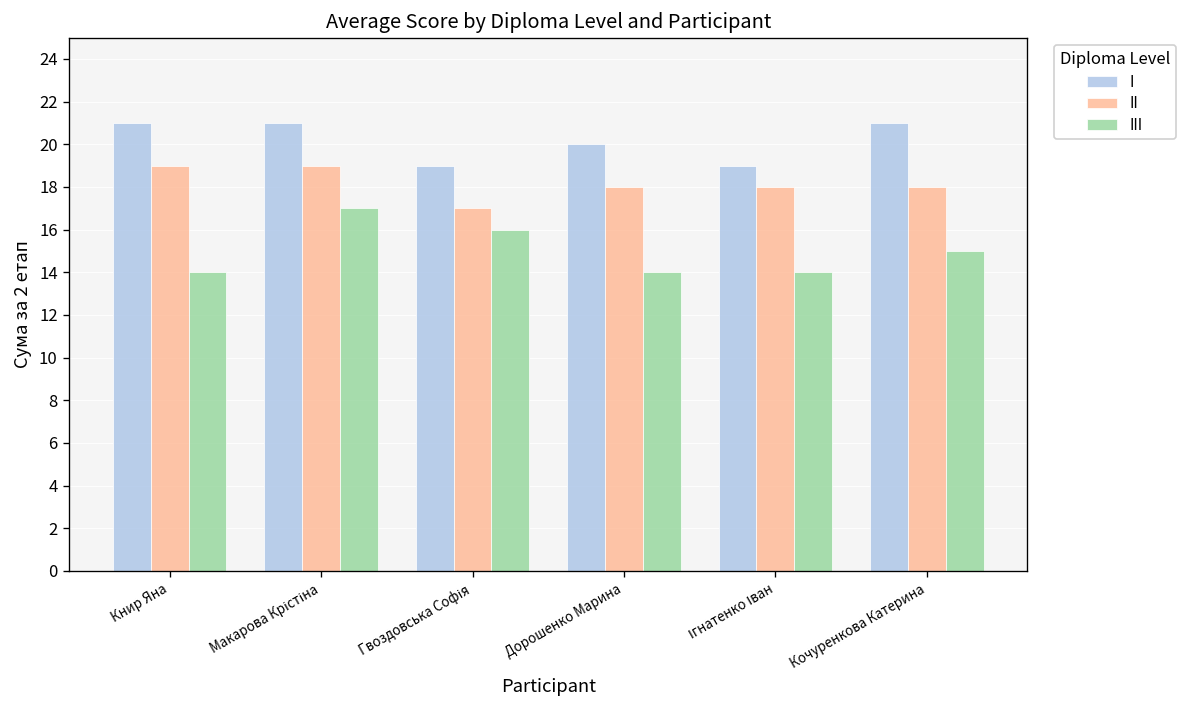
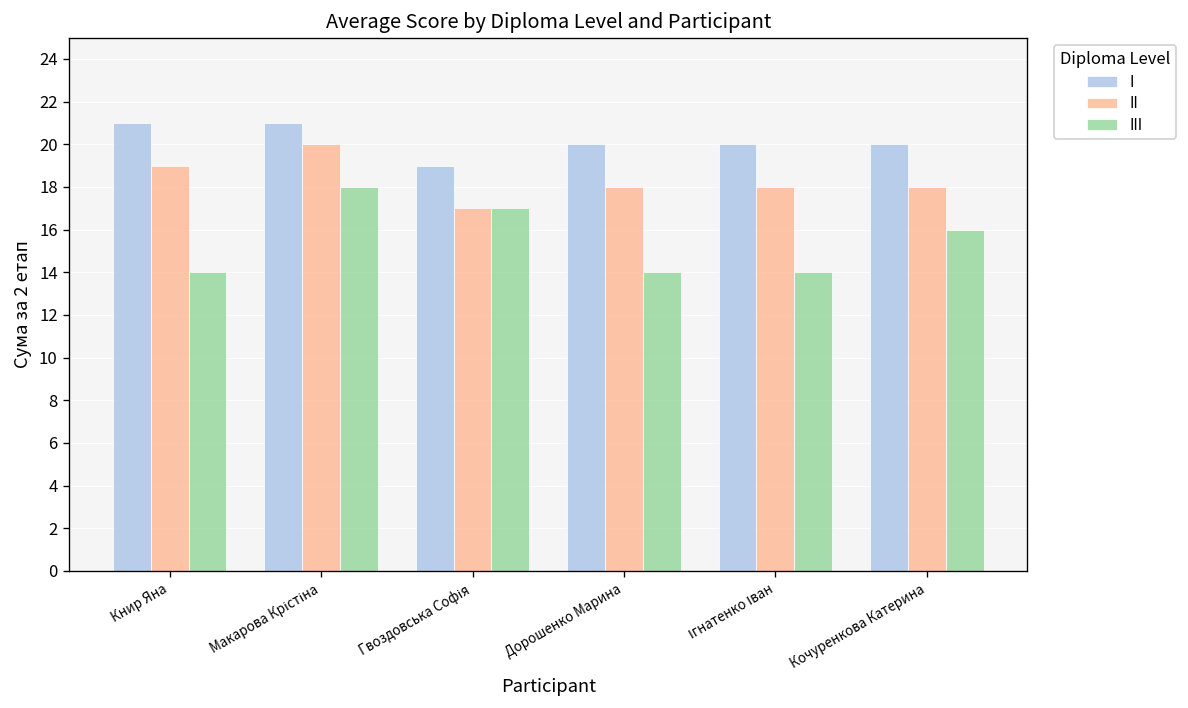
  {
    "І": {
      "Книр Яна": 21,
      "Макарова Крістіна": 21,
      "Гвоздовська Софія": 19,
      "Дорошенко Марина": 20,
-     "Ігнатенко Іван": 19,
-     "Кочуренкова Катерина": 21
+     "Ігнатенко Іван": 20,
+     "Кочуренкова Катерина": 20
    },
    "ІІ": {
      "Книр Яна": 19,
-     "Макарова Крістіна": 19,
+     "Макарова Крістіна": 20,
      "Гвоздовська Софія": 17,
      "Дорошенко Марина": 18,
      "Ігнатенко Іван": 18,
      "Кочуренкова Катерина": 18
    },
    "ІІІ": {
      "Книр Яна": 14,
-     "Макарова Крістіна": 17,
-     "Гвоздовська Софія": 16,
+     "Макарова Крістіна": 18,
+     "Гвоздовська Софія": 17,
      "Дорошенко Марина": 14,
      "Ігнатенко Іван": 14,
-     "Кочуренкова Катерина": 15
+     "Кочуренкова Катерина": 16
    }
  }
